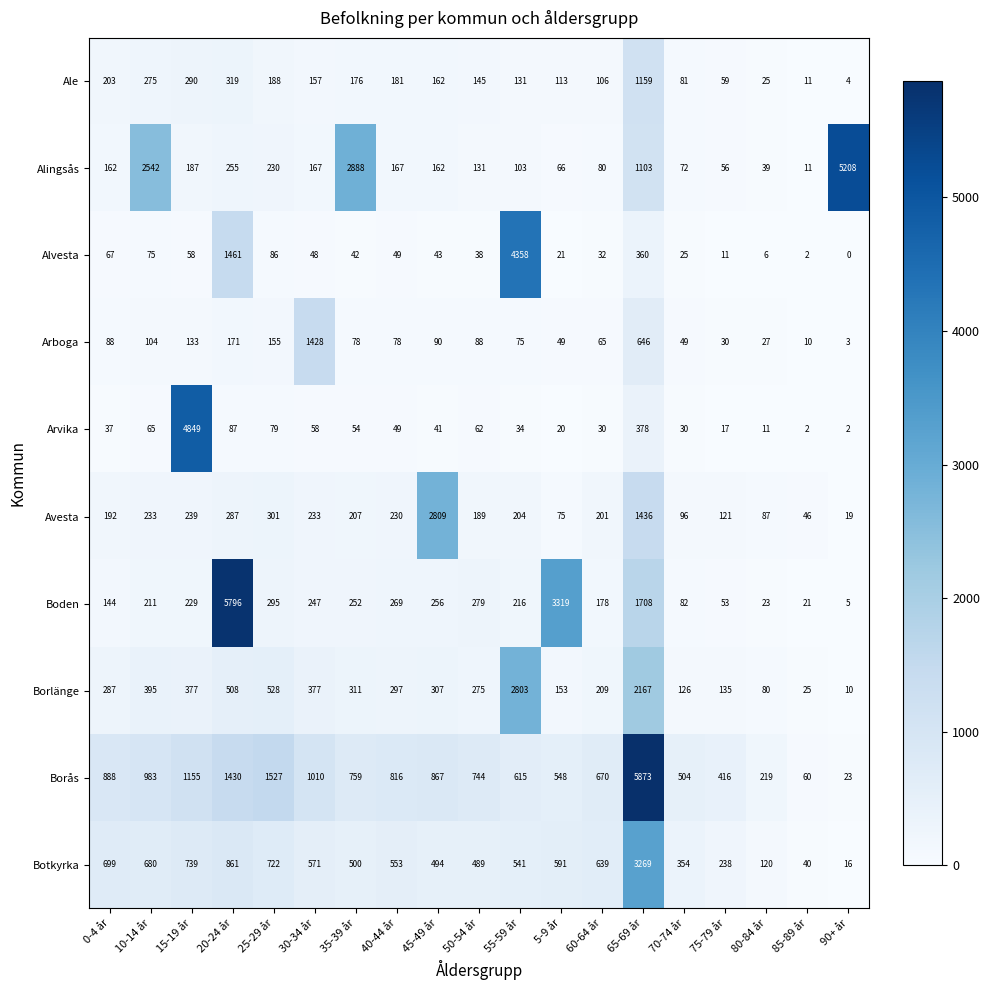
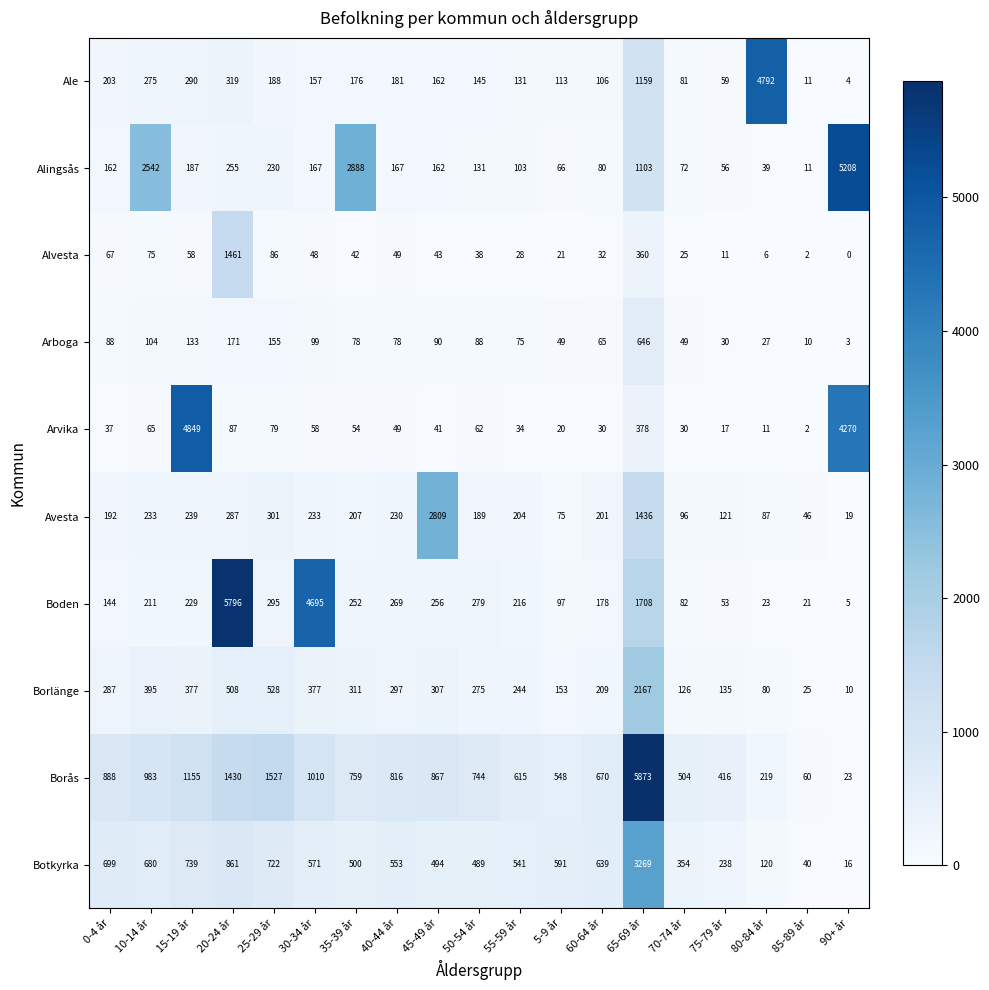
  {
    "Ale": {
      "0-4 år": 203,
      "10-14 år": 275,
      "15-19 år": 290,
      "20-24 år": 319,
      "25-29 år": 188,
      "30-34 år": 157,
      "35-39 år": 176,
      "40-44 år": 181,
      "45-49 år": 162,
      "50-54 år": 145,
      "55-59 år": 131,
      "5-9 år": 113,
      "60-64 år": 106,
      "65-69 år": 1159,
      "70-74 år": 81,
      "75-79 år": 59,
-     "80-84 år": 25,
+     "80-84 år": 4792,
      "85-89 år": 11,
      "90+ år": 4
    },
    "Alingsås": {
      "0-4 år": 162,
      "10-14 år": 2542,
      "15-19 år": 187,
      "20-24 år": 255,
      "25-29 år": 230,
      "30-34 år": 167,
      "35-39 år": 2888,
      "40-44 år": 167,
      "45-49 år": 162,
      "50-54 år": 131,
      "55-59 år": 103,
      "5-9 år": 66,
      "60-64 år": 80,
      "65-69 år": 1103,
      "70-74 år": 72,
      "75-79 år": 56,
      "80-84 år": 39,
      "85-89 år": 11,
      "90+ år": 5208
    },
    "Alvesta": {
      "0-4 år": 67,
      "10-14 år": 75,
      "15-19 år": 58,
      "20-24 år": 1461,
      "25-29 år": 86,
      "30-34 år": 48,
      "35-39 år": 42,
      "40-44 år": 49,
      "45-49 år": 43,
      "50-54 år": 38,
-     "55-59 år": 4358,
+     "55-59 år": 28,
      "5-9 år": 21,
      "60-64 år": 32,
      "65-69 år": 360,
      "70-74 år": 25,
      "75-79 år": 11,
      "80-84 år": 6,
      "85-89 år": 2,
      "90+ år": 0
    },
    "Arboga": {
      "0-4 år": 88,
      "10-14 år": 104,
      "15-19 år": 133,
      "20-24 år": 171,
      "25-29 år": 155,
-     "30-34 år": 1428,
+     "30-34 år": 99,
      "35-39 år": 78,
      "40-44 år": 78,
      "45-49 år": 90,
      "50-54 år": 88,
      "55-59 år": 75,
      "5-9 år": 49,
      "60-64 år": 65,
      "65-69 år": 646,
      "70-74 år": 49,
      "75-79 år": 30,
      "80-84 år": 27,
      "85-89 år": 10,
      "90+ år": 3
    },
    "Arvika": {
      "0-4 år": 37,
      "10-14 år": 65,
      "15-19 år": 4849,
      "20-24 år": 87,
      "25-29 år": 79,
      "30-34 år": 58,
      "35-39 år": 54,
      "40-44 år": 49,
      "45-49 år": 41,
      "50-54 år": 62,
      "55-59 år": 34,
      "5-9 år": 20,
      "60-64 år": 30,
      "65-69 år": 378,
      "70-74 år": 30,
      "75-79 år": 17,
      "80-84 år": 11,
      "85-89 år": 2,
-     "90+ år": 2
+     "90+ år": 4270
    },
    "Avesta": {
      "0-4 år": 192,
      "10-14 år": 233,
      "15-19 år": 239,
      "20-24 år": 287,
      "25-29 år": 301,
      "30-34 år": 233,
      "35-39 år": 207,
      "40-44 år": 230,
      "45-49 år": 2809,
      "50-54 år": 189,
      "55-59 år": 204,
      "5-9 år": 75,
      "60-64 år": 201,
      "65-69 år": 1436,
      "70-74 år": 96,
      "75-79 år": 121,
      "80-84 år": 87,
      "85-89 år": 46,
      "90+ år": 19
    },
    "Boden": {
      "0-4 år": 144,
      "10-14 år": 211,
      "15-19 år": 229,
      "20-24 år": 5796,
      "25-29 år": 295,
-     "30-34 år": 247,
+     "30-34 år": 4695,
      "35-39 år": 252,
      "40-44 år": 269,
      "45-49 år": 256,
      "50-54 år": 279,
      "55-59 år": 216,
-     "5-9 år": 3319,
+     "5-9 år": 97,
      "60-64 år": 178,
      "65-69 år": 1708,
      "70-74 år": 82,
      "75-79 år": 53,
      "80-84 år": 23,
      "85-89 år": 21,
      "90+ år": 5
    },
    "Borlänge": {
      "0-4 år": 287,
      "10-14 år": 395,
      "15-19 år": 377,
      "20-24 år": 508,
      "25-29 år": 528,
      "30-34 år": 377,
      "35-39 år": 311,
      "40-44 år": 297,
      "45-49 år": 307,
      "50-54 år": 275,
-     "55-59 år": 2803,
+     "55-59 år": 244,
      "5-9 år": 153,
      "60-64 år": 209,
      "65-69 år": 2167,
      "70-74 år": 126,
      "75-79 år": 135,
      "80-84 år": 80,
      "85-89 år": 25,
      "90+ år": 10
    },
    "Borås": {
      "0-4 år": 888,
      "10-14 år": 983,
      "15-19 år": 1155,
      "20-24 år": 1430,
      "25-29 år": 1527,
      "30-34 år": 1010,
      "35-39 år": 759,
      "40-44 år": 816,
      "45-49 år": 867,
      "50-54 år": 744,
      "55-59 år": 615,
      "5-9 år": 548,
      "60-64 år": 670,
      "65-69 år": 5873,
      "70-74 år": 504,
      "75-79 år": 416,
      "80-84 år": 219,
      "85-89 år": 60,
      "90+ år": 23
    },
    "Botkyrka": {
      "0-4 år": 699,
      "10-14 år": 680,
      "15-19 år": 739,
      "20-24 år": 861,
      "25-29 år": 722,
      "30-34 år": 571,
      "35-39 år": 500,
      "40-44 år": 553,
      "45-49 år": 494,
      "50-54 år": 489,
      "55-59 år": 541,
      "5-9 år": 591,
      "60-64 år": 639,
      "65-69 år": 3269,
      "70-74 år": 354,
      "75-79 år": 238,
      "80-84 år": 120,
      "85-89 år": 40,
      "90+ år": 16
    }
  }
